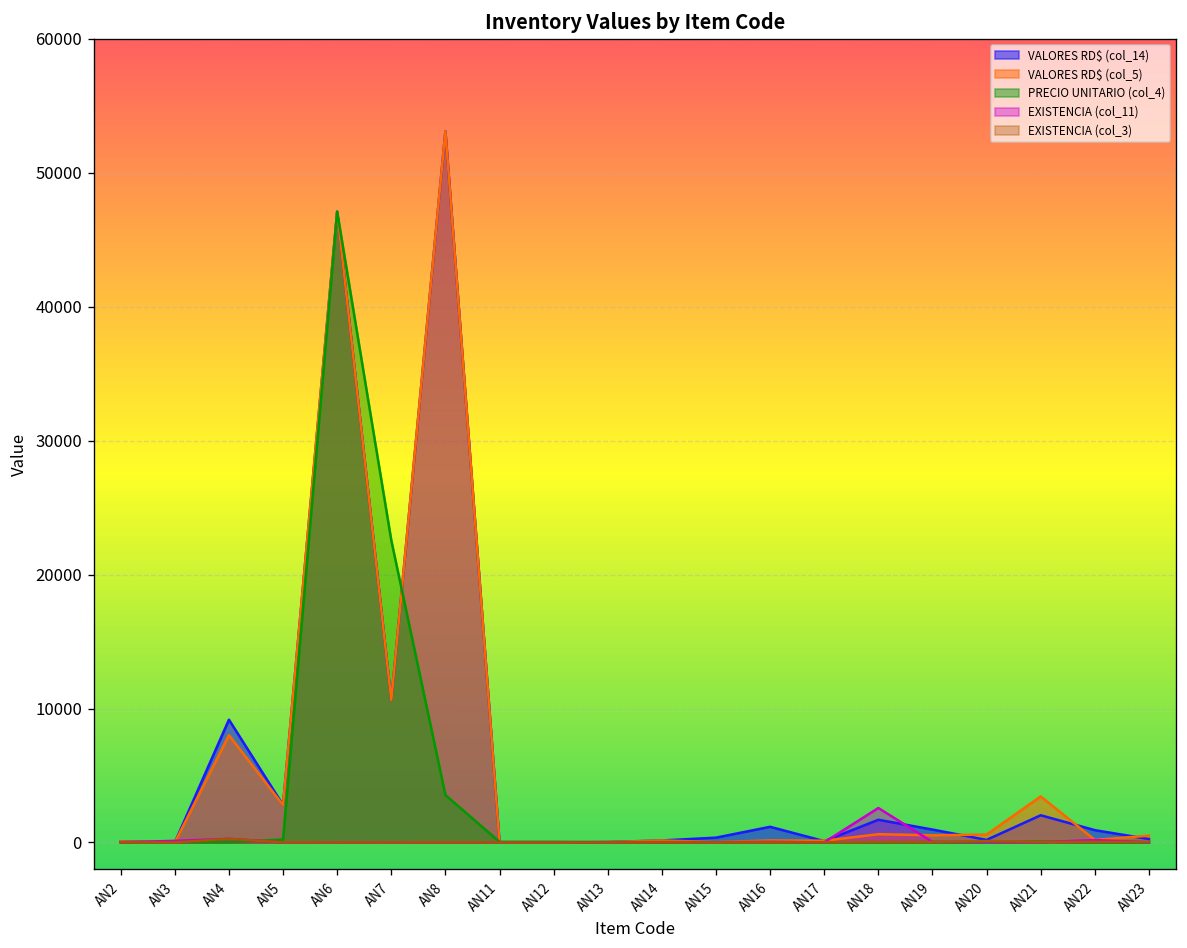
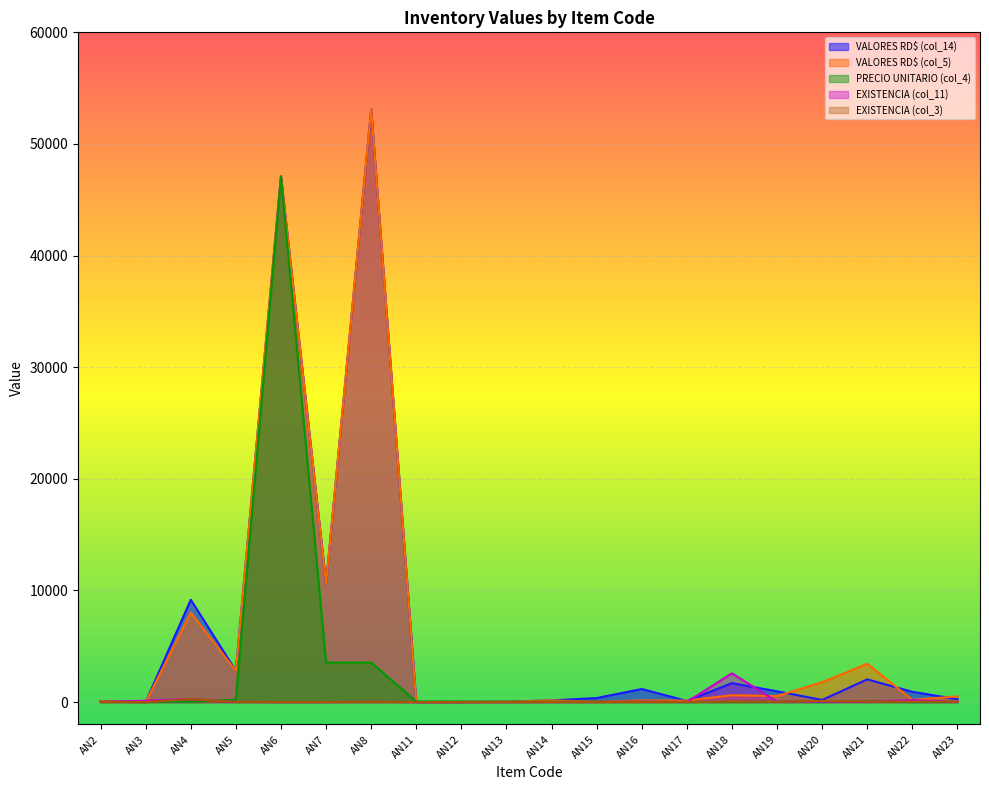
  {
    "VALORES RD$ (col_14)": {
      "AN4": 9200,
      "AN15": 400,
      "AN16": 1200,
      "AN18": 1700,
      "AN19": 1000,
      "AN21": 2000,
      "AN22": 900
    },
    "VALORES RD$ (col_5)": {
      "AN4": 8000,
      "AN18": 600,
      "AN19": 500,
-     "AN20": 600,
+     "AN20": 1800,
      "AN21": 3400,
      "AN23": 500
    },
    "PRECIO UNITARIO (col_4)": {
      "AN4": 0,
-     "AN7": 22600,
+     "AN7": 3500,
      "AN8": 3500
    },
    "EXISTENCIA (col_11)": {
      "AN18": 2600
    }
  }
